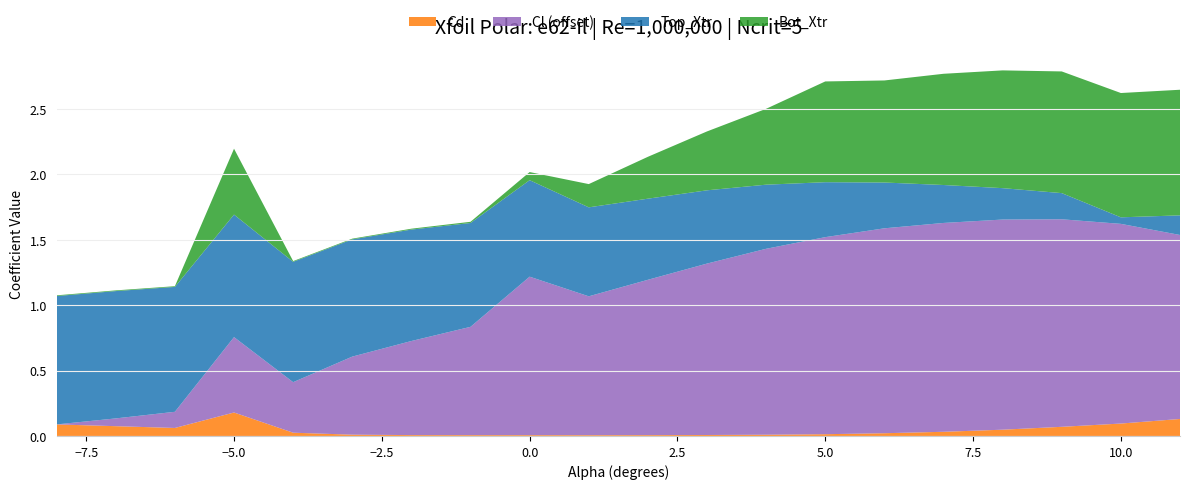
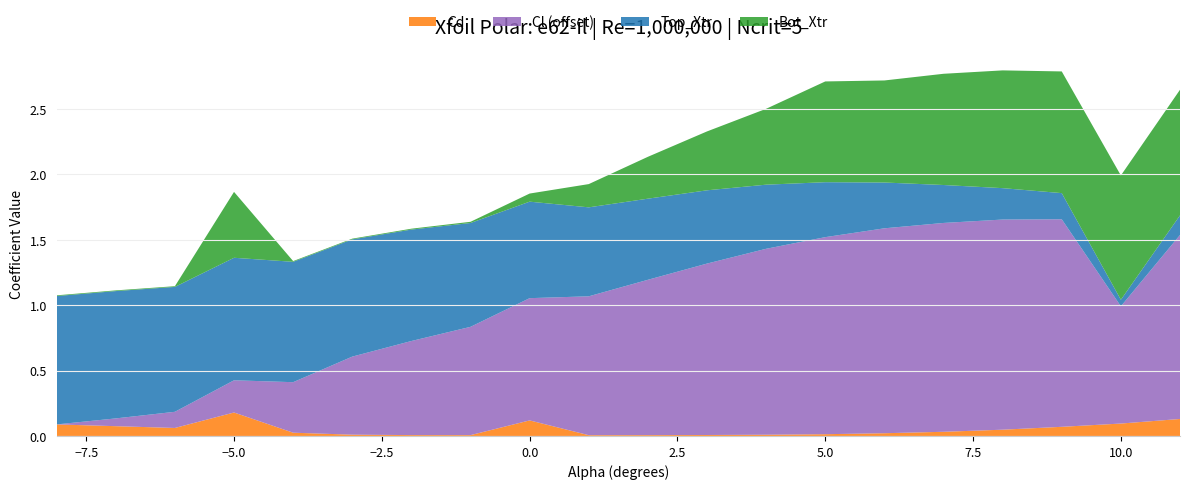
  {
    "Cd": {
      "−5.0": 0.18,
-     "0.0": 0.01,
+     "0.0": 0.12,
      "10.0": 0.10
    },
    "Cl (offset)": {
-     "−5.0": 0.58,
-     "0.0": 1.21,
+     "−5.0": 0.25,
+     "0.0": 0.93,
      "5.0": 1.51,
-     "10.0": 1.53
+     "10.0": 0.90
    },
    "Top_Xtr": {
      "−5.0": 0.94,
      "0.0": 0.74,
      "5.0": 0.42,
      "10.0": 0.05
    },
    "Bot_Xtr": {
      "−5.0": 0.50,
      "0.0": 0.06,
      "5.0": 0.77,
      "10.0": 0.95
    }
  }
